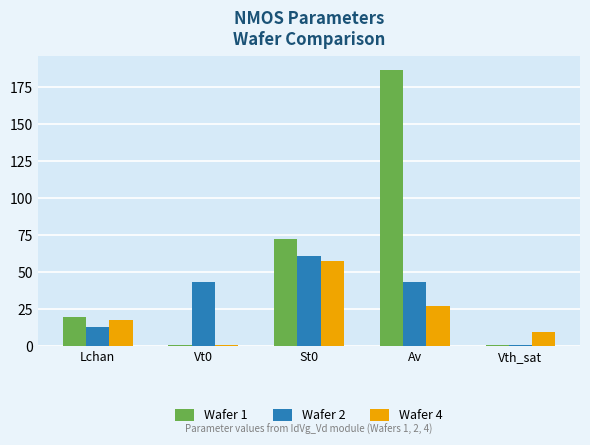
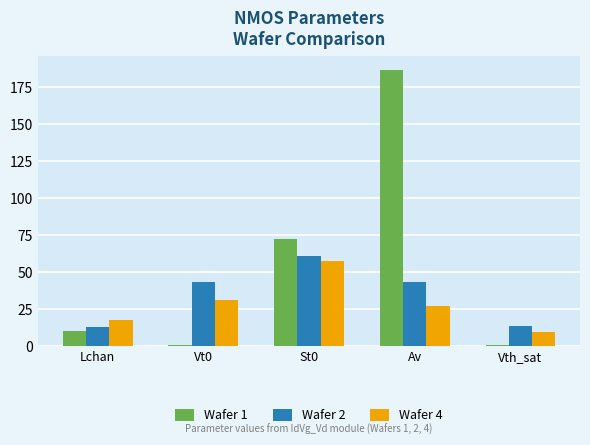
  {
    "Wafer 1": {
-     "Lchan": 19,
+     "Lchan": 10,
      "St0": 72,
      "Av": 187
    },
    "Wafer 2": {
      "Lchan": 13,
      "Vt0": 43,
      "St0": 61,
      "Av": 43,
-     "Vth_sat": 0
+     "Vth_sat": 13
    },
    "Wafer 4": {
      "Lchan": 18,
-     "Vt0": 0,
+     "Vt0": 31,
      "St0": 58,
      "Av": 27,
      "Vth_sat": 10
    }
  }
